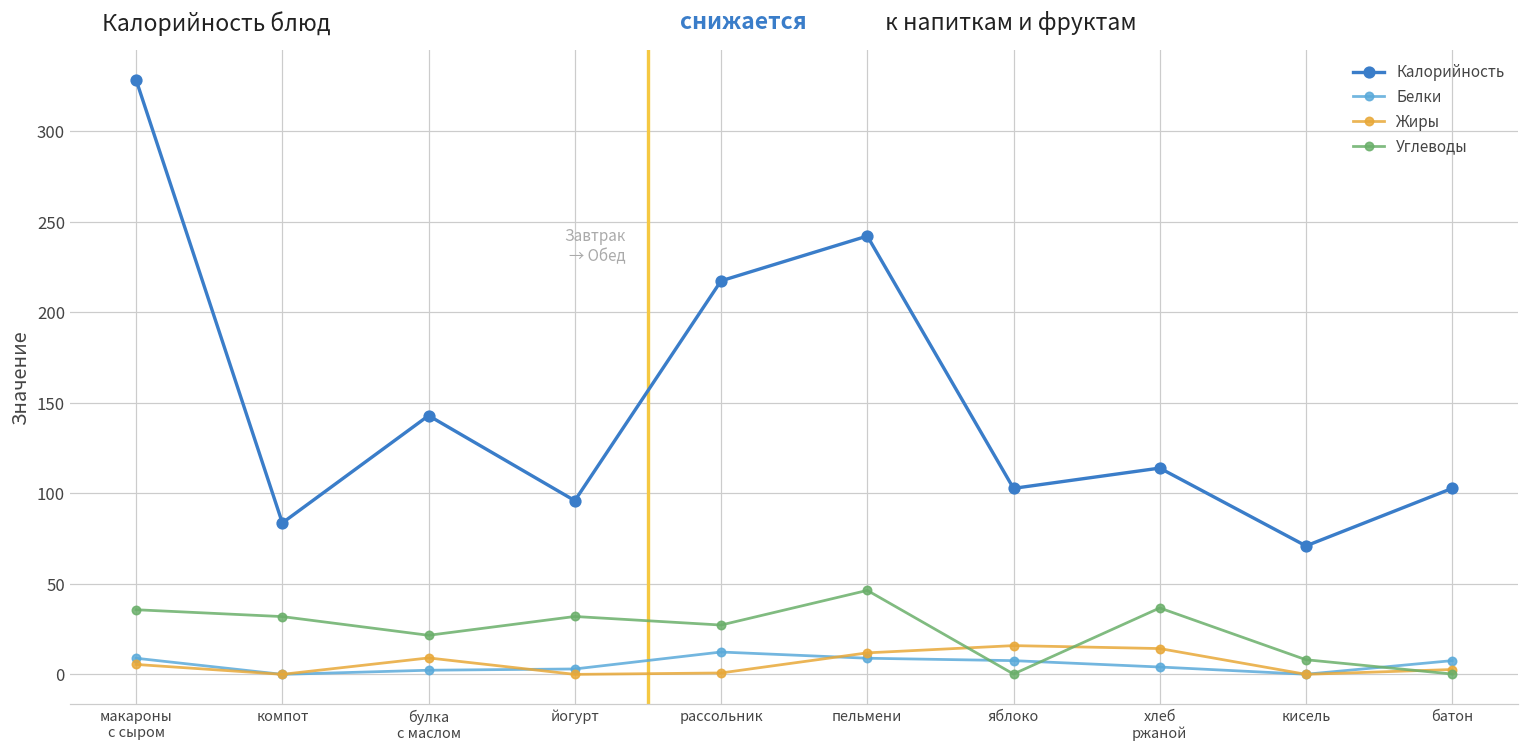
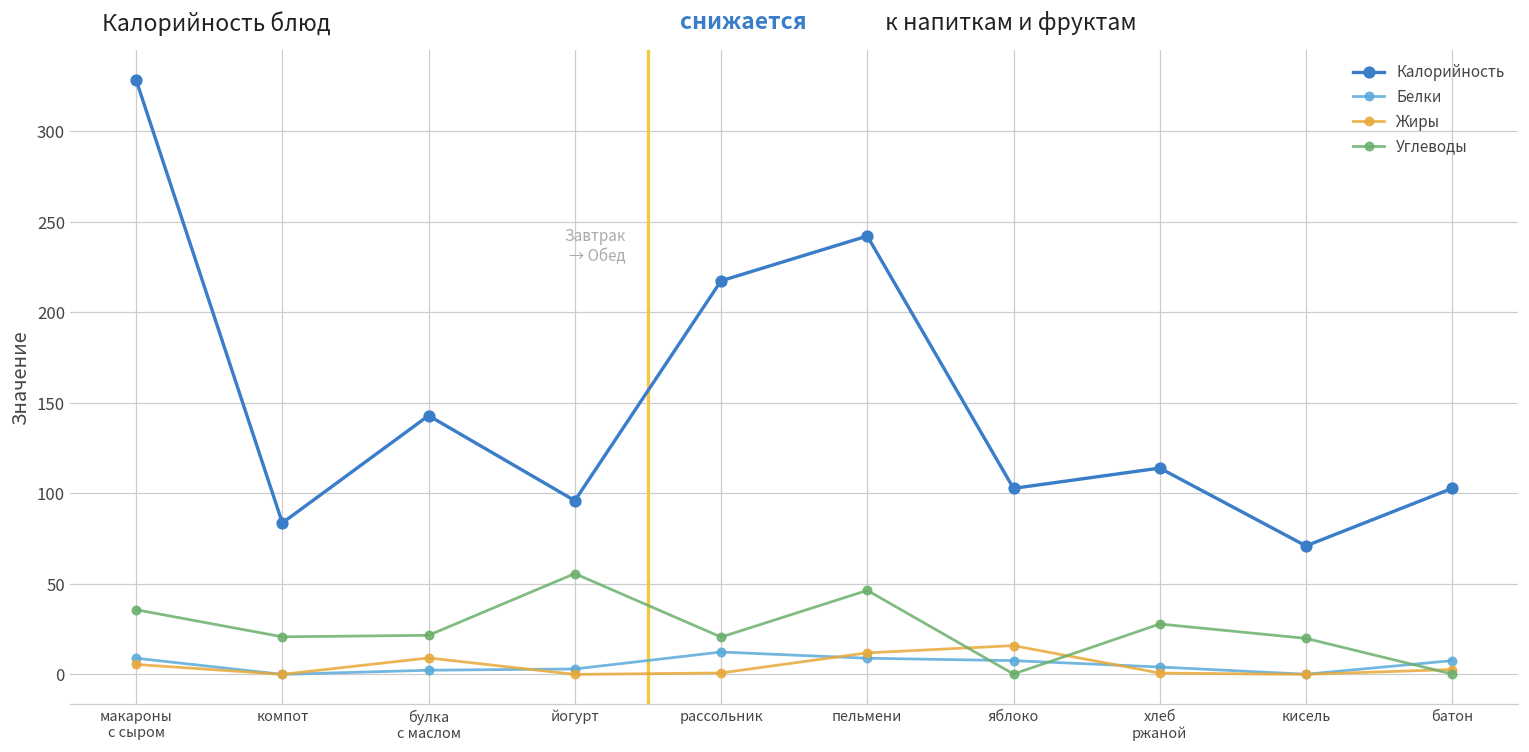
  {
    "Жиры": {
      "макароны с сыром": 6,
      "булка с маслом": 9,
      "йогурт": 0,
      "рассольник": 1,
      "пельмени": 12,
      "яблоко": 16,
-     "хлеб ржаной": 14,
+     "хлеб ржаной": 1,
      "батон": 3
    },
    "Углеводы": {
      "макароны с сыром": 36,
-     "компот": 32,
+     "компот": 21,
      "булка с маслом": 22,
-     "йогурт": 32,
-     "рассольник": 27,
+     "йогурт": 56,
+     "рассольник": 21,
      "пельмени": 46,
      "яблоко": 0,
-     "хлеб ржаной": 37,
-     "кисель": 8,
+     "хлеб ржаной": 28,
+     "кисель": 20,
      "батон": 0
    }
  }
